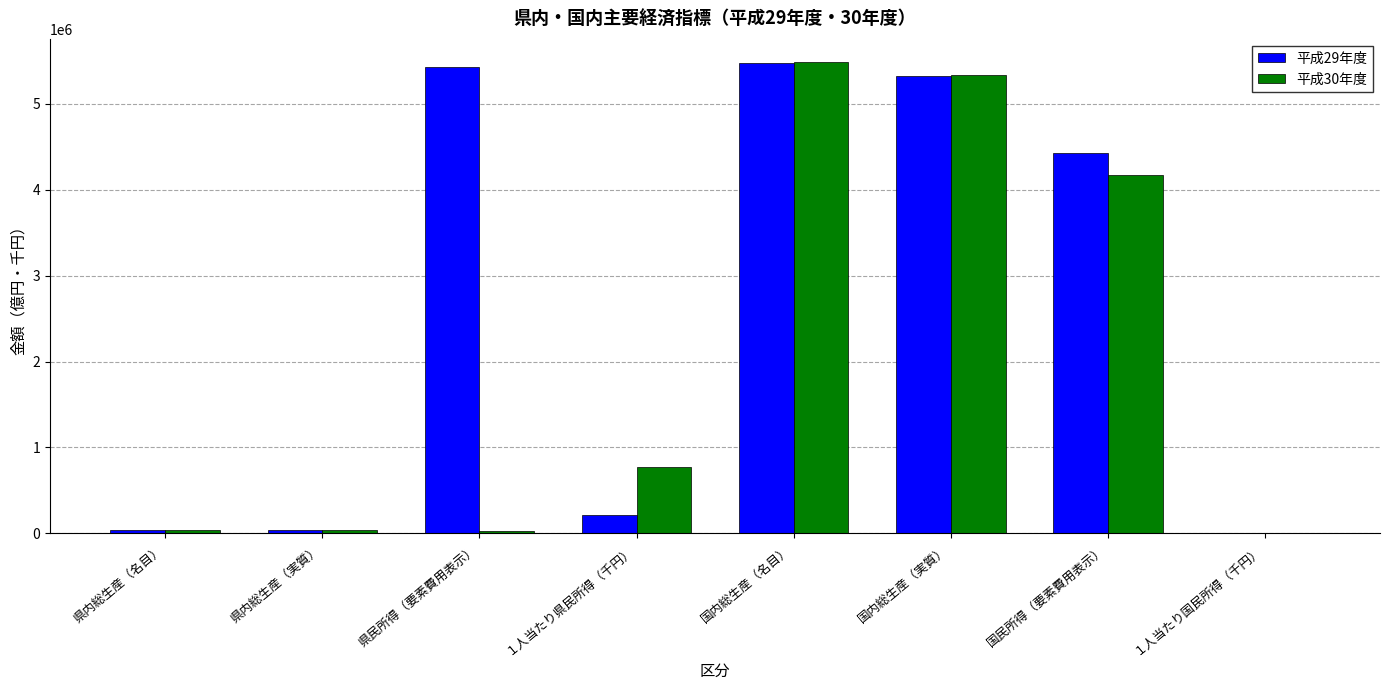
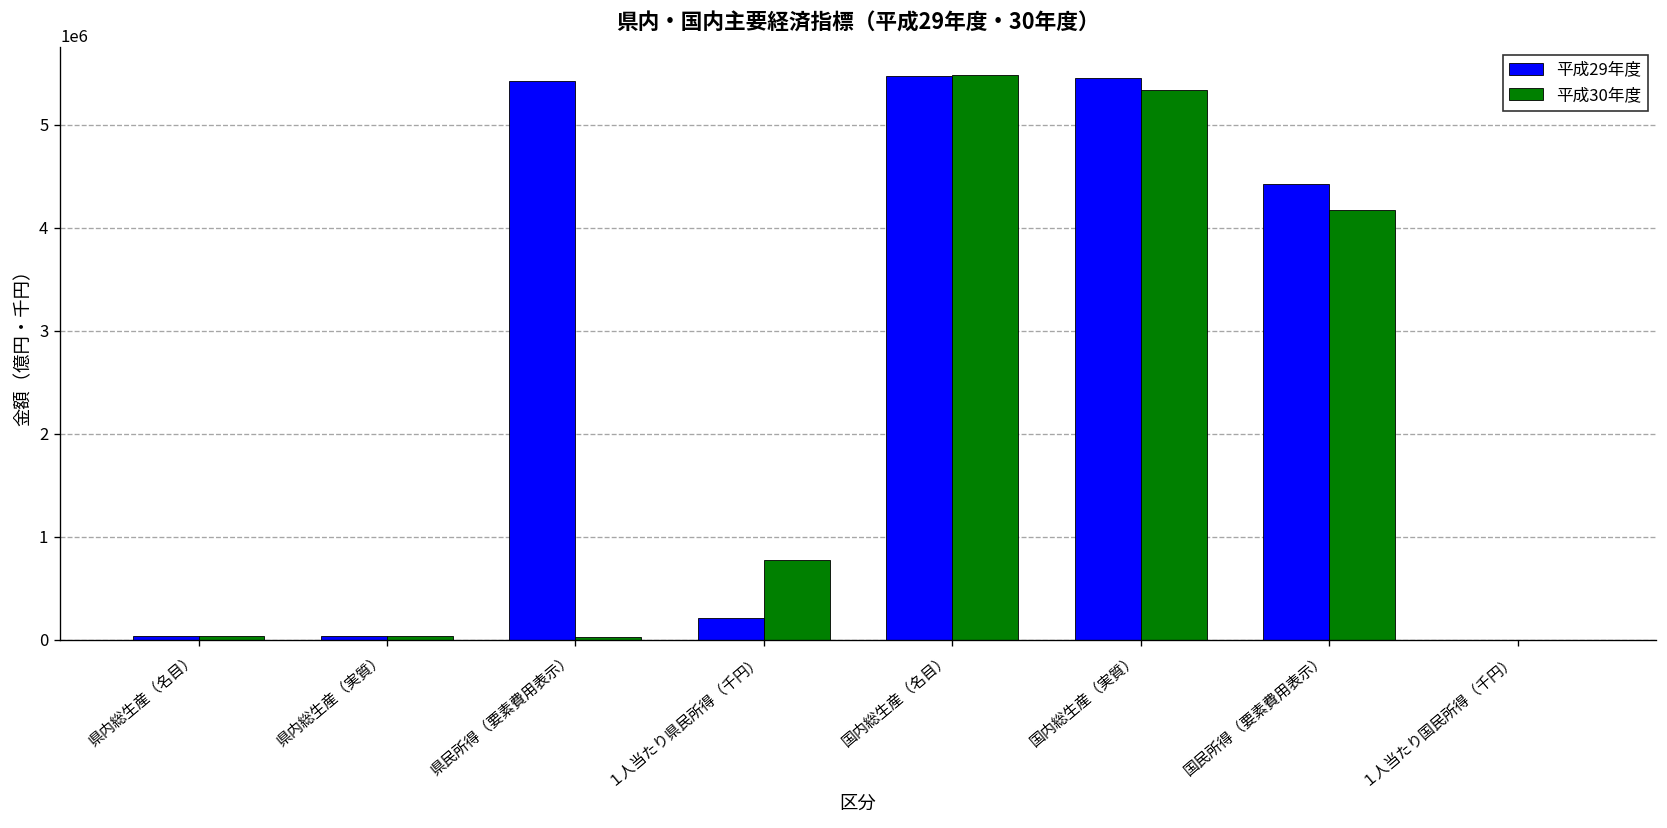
  {
    "平成29年度": {
      "県内総生産（名目）": 0,
      "県内総生産（実質）": 0,
      "県民所得（要素費用表示）": 5400000,
      "１人当たり県民所得（千円）": 200000,
      "国内総生産（名目）": 5500000,
-     "国内総生産（実質）": 5300000,
+     "国内総生産（実質）": 5500000,
      "国民所得（要素費用表示）": 4400000
    },
    "平成30年度": {
      "県内総生産（名目）": 0,
      "県内総生産（実質）": 0,
      "１人当たり県民所得（千円）": 800000,
      "国内総生産（名目）": 5500000,
      "国内総生産（実質）": 5300000,
      "国民所得（要素費用表示）": 4200000
    }
  }
